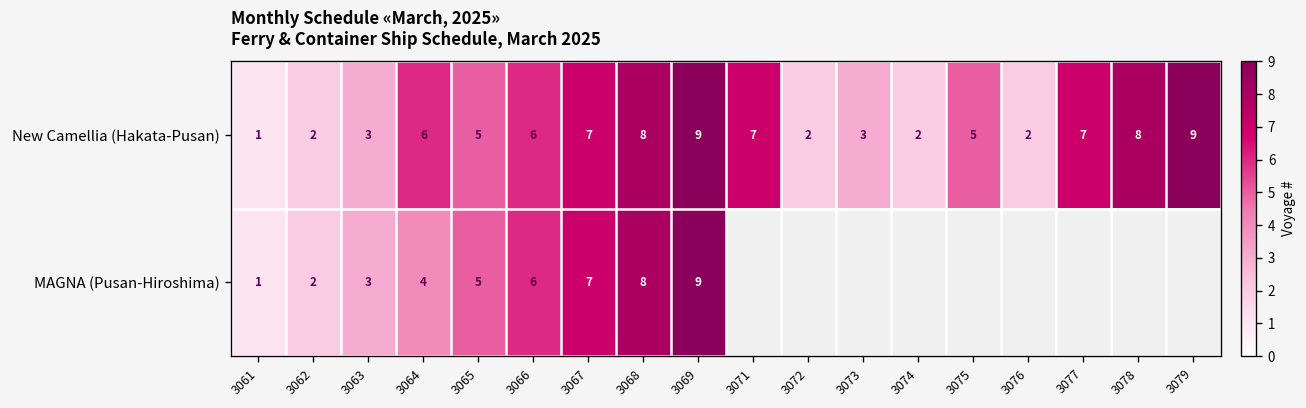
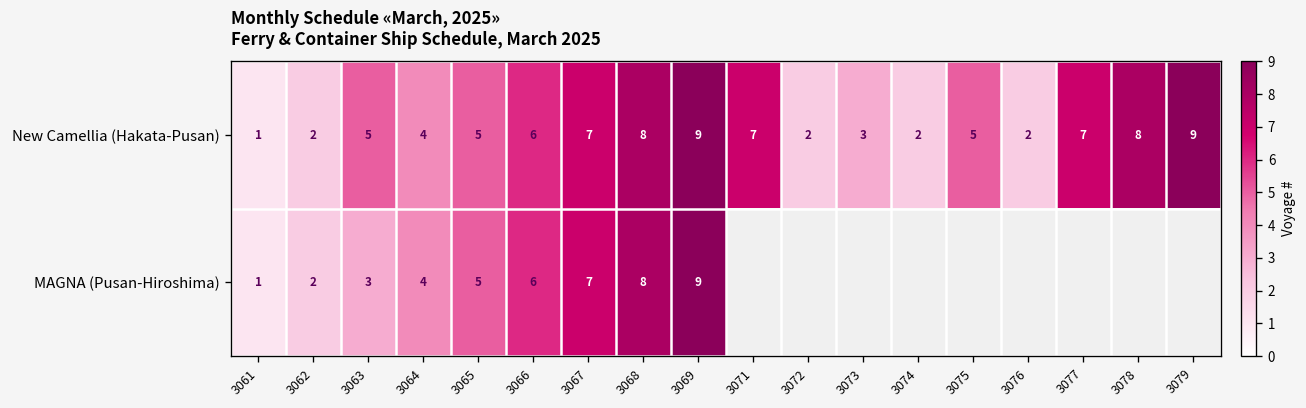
  {
    "New Camellia (Hakata-Pusan)": {
      "3061": 1,
      "3062": 2,
-     "3063": 3,
-     "3064": 6,
+     "3063": 5,
+     "3064": 4,
      "3065": 5,
      "3066": 6,
      "3067": 7,
      "3068": 8,
      "3069": 9,
      "3071": 7,
      "3072": 2,
      "3073": 3,
      "3074": 2,
      "3075": 5,
      "3076": 2,
      "3077": 7,
      "3078": 8,
      "3079": 9
    },
    "MAGNA (Pusan-Hiroshima)": {
      "3061": 1,
      "3062": 2,
      "3063": 3,
      "3064": 4,
      "3065": 5,
      "3066": 6,
      "3067": 7,
      "3068": 8,
      "3069": 9
    }
  }
